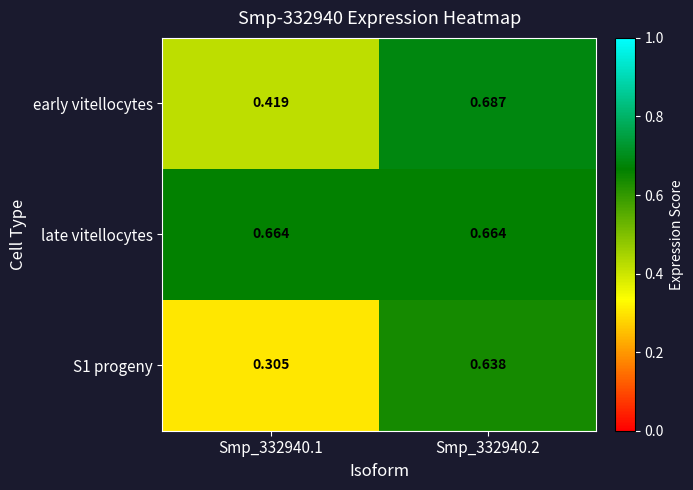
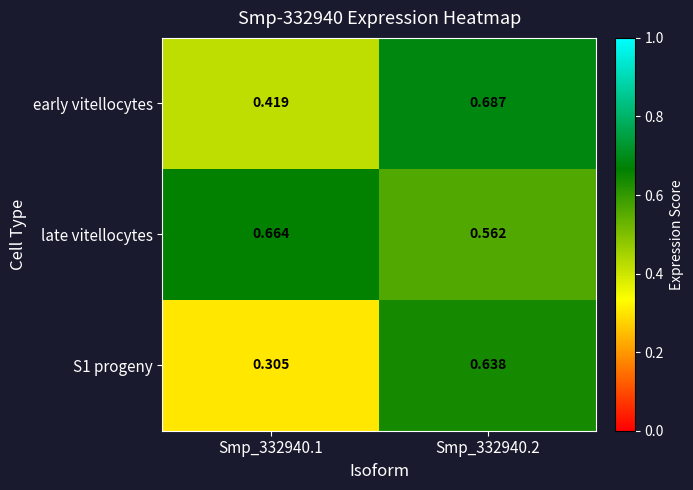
  {
    "early vitellocytes": {
      "Smp_332940.1": 0.419,
      "Smp_332940.2": 0.687
    },
    "late vitellocytes": {
      "Smp_332940.1": 0.664,
-     "Smp_332940.2": 0.664
+     "Smp_332940.2": 0.562
    },
    "S1 progeny": {
      "Smp_332940.1": 0.305,
      "Smp_332940.2": 0.638
    }
  }
